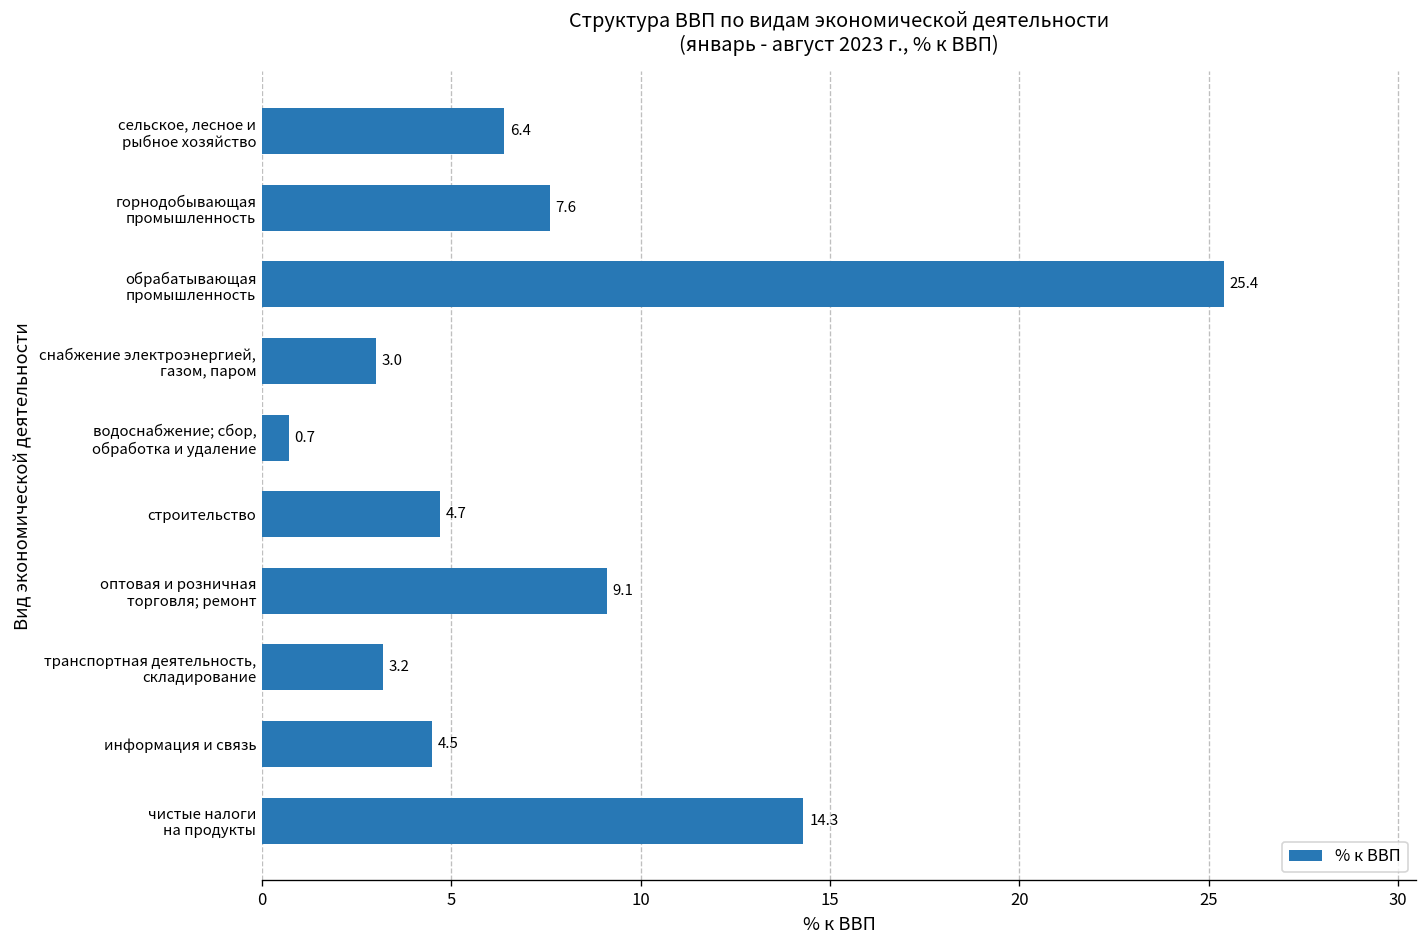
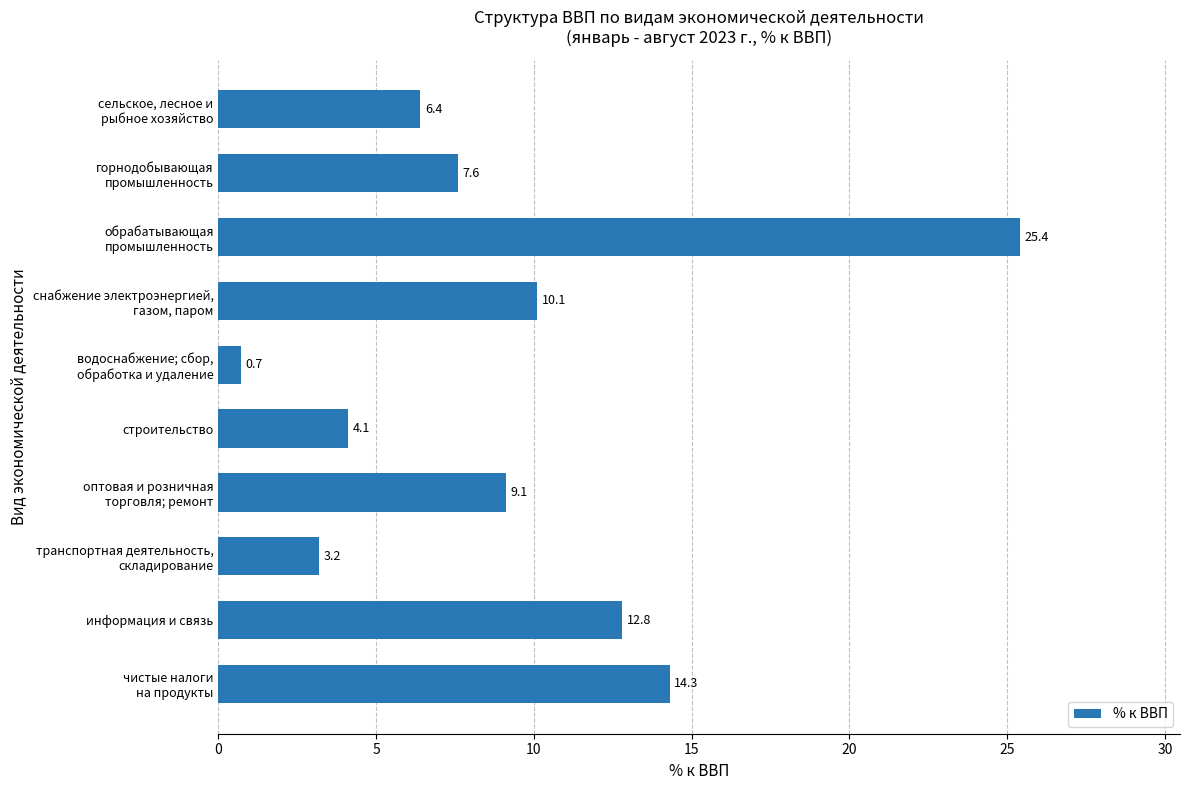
  {
    "сельское, лесное и рыбное хозяйство": 6.4,
    "горнодобывающая промышленность": 7.6,
    "обрабатывающая промышленность": 25.4,
-   "снабжение электроэнергией, газом, паром": 3.0,
+   "снабжение электроэнергией, газом, паром": 10.1,
    "водоснабжение; сбор, обработка и удаление": 0.7,
-   "строительство": 4.7,
+   "строительство": 4.1,
    "оптовая и розничная торговля; ремонт": 9.1,
    "транспортная деятельность, складирование": 3.2,
-   "информация и связь": 4.5,
+   "информация и связь": 12.8,
    "чистые налоги на продукты": 14.3
  }
